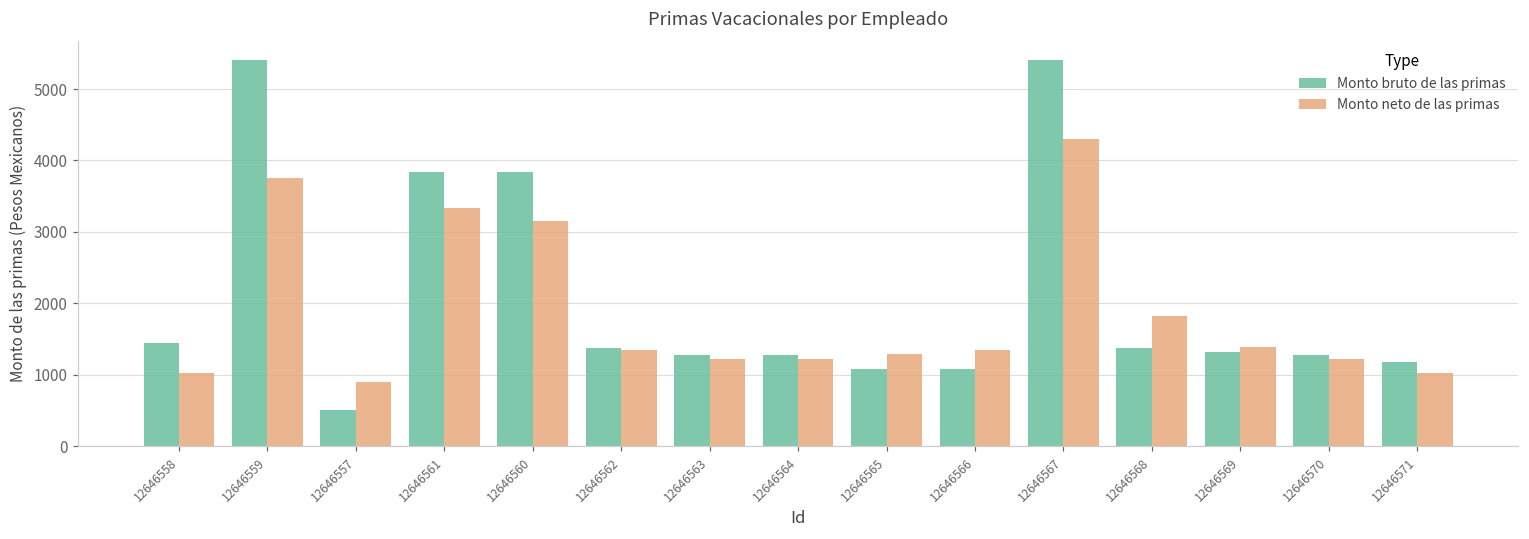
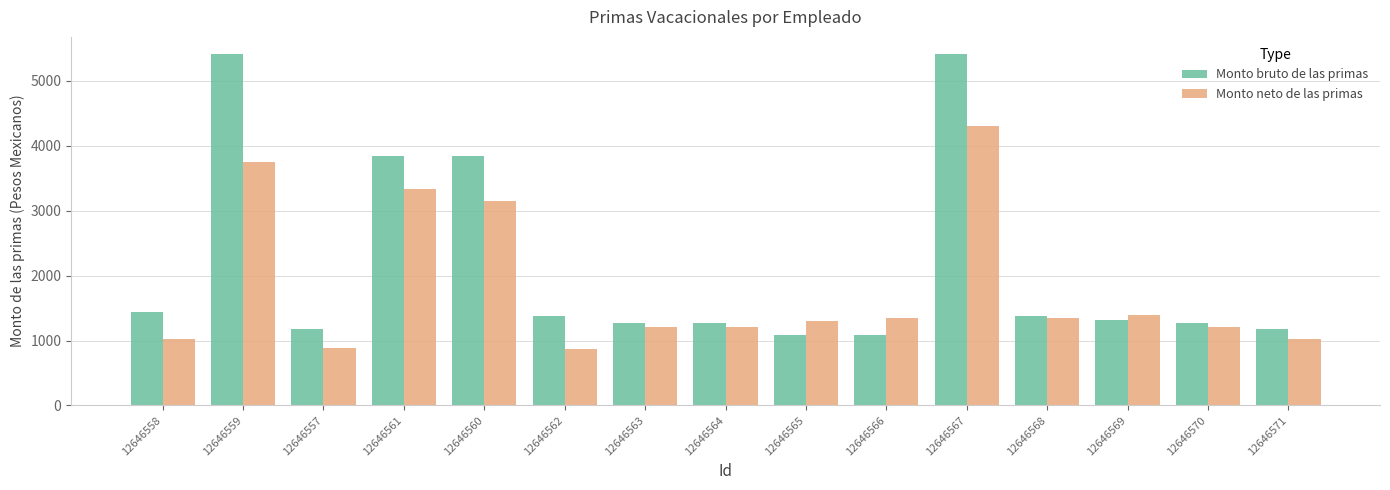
  {
    "Monto bruto de las primas": {
      "12646558": 1400,
      "12646559": 5400,
-     "12646557": 500,
+     "12646557": 1200,
      "12646561": 3800,
      "12646560": 3800,
      "12646562": 1400,
      "12646563": 1300,
      "12646564": 1300,
      "12646565": 1100,
      "12646566": 1100,
      "12646567": 5400,
      "12646568": 1400,
      "12646569": 1300,
      "12646570": 1300,
      "12646571": 1200
    },
    "Monto neto de las primas": {
      "12646558": 1000,
      "12646559": 3800,
      "12646557": 900,
      "12646561": 3300,
      "12646560": 3100,
-     "12646562": 1300,
+     "12646562": 900,
      "12646563": 1200,
      "12646564": 1200,
      "12646565": 1300,
      "12646566": 1400,
      "12646567": 4300,
-     "12646568": 1800,
+     "12646568": 1300,
      "12646569": 1400,
      "12646570": 1200,
      "12646571": 1000
    }
  }
